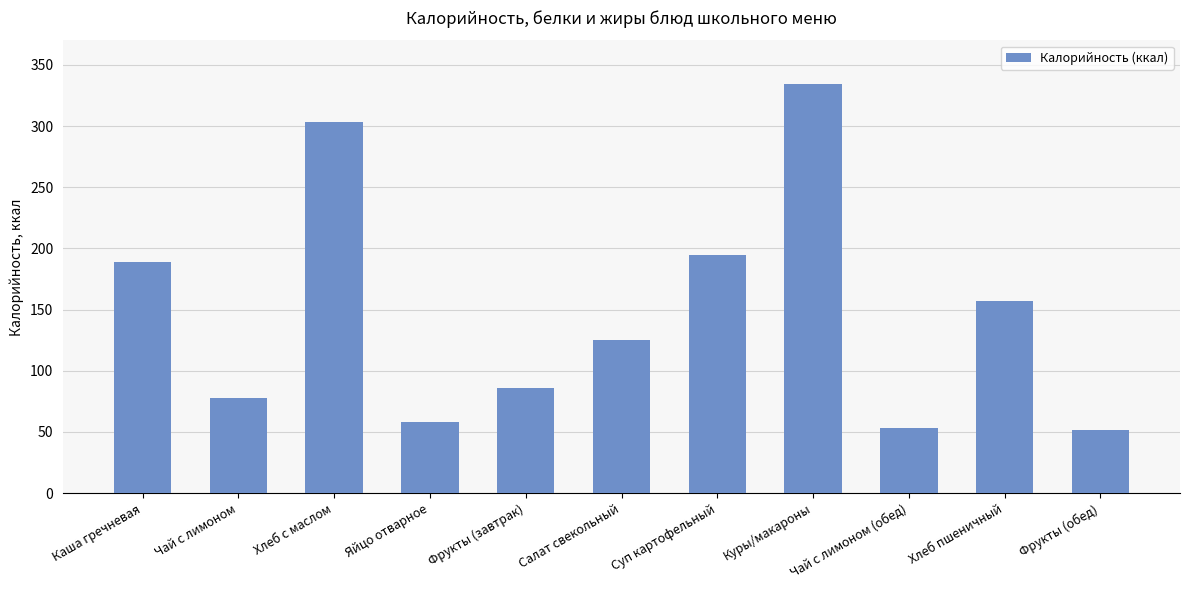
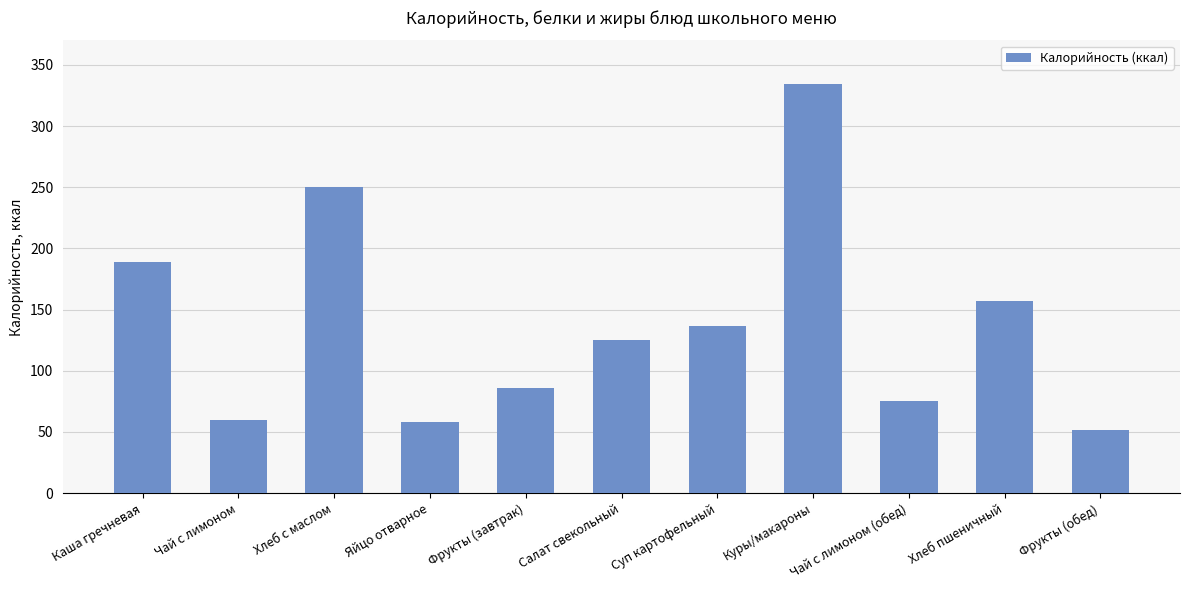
  {
    "Каша гречневая": 189,
-   "Чай с лимоном": 78,
-   "Хлеб с маслом": 303,
+   "Чай с лимоном": 60,
+   "Хлеб с маслом": 250,
    "Яйцо отварное": 58,
    "Фрукты (завтрак)": 86,
    "Салат свекольный": 125,
-   "Суп картофельный": 195,
+   "Суп картофельный": 137,
    "Куры/макароны": 334,
-   "Чай с лимоном (обед)": 53,
+   "Чай с лимоном (обед)": 75,
    "Хлеб пшеничный": 157,
    "Фрукты (обед)": 52
  }
